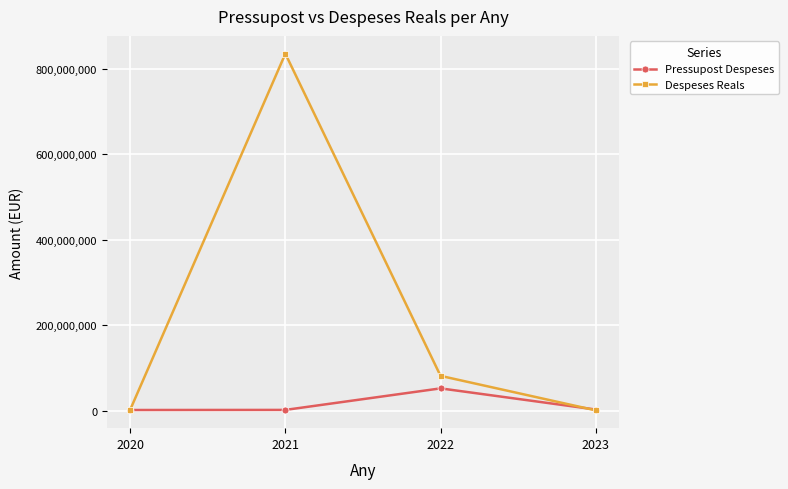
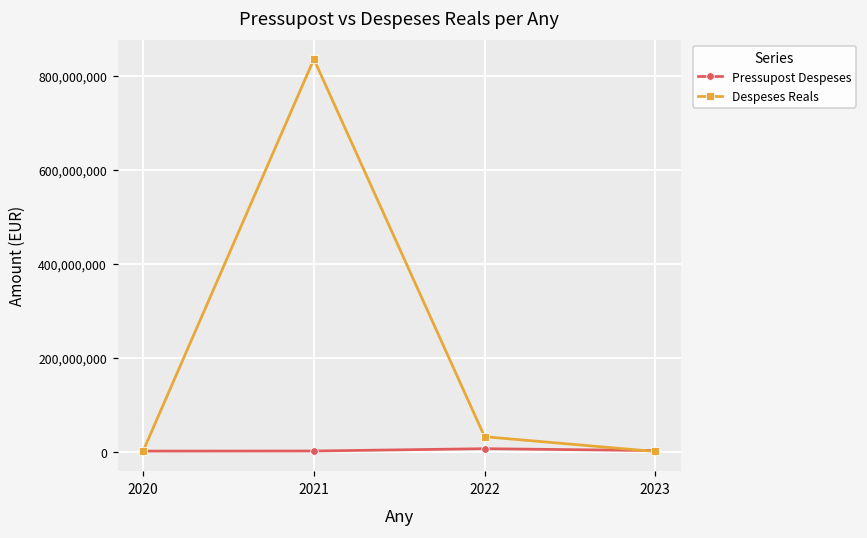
  {
    "Pressupost Despeses": {
      "2021": "0",
-     "2022": "50,000,000"
+     "2022": "10,000,000"
    },
    "Despeses Reals": {
      "2021": "840,000,000",
-     "2022": "80,000,000"
+     "2022": "30,000,000"
    }
  }
